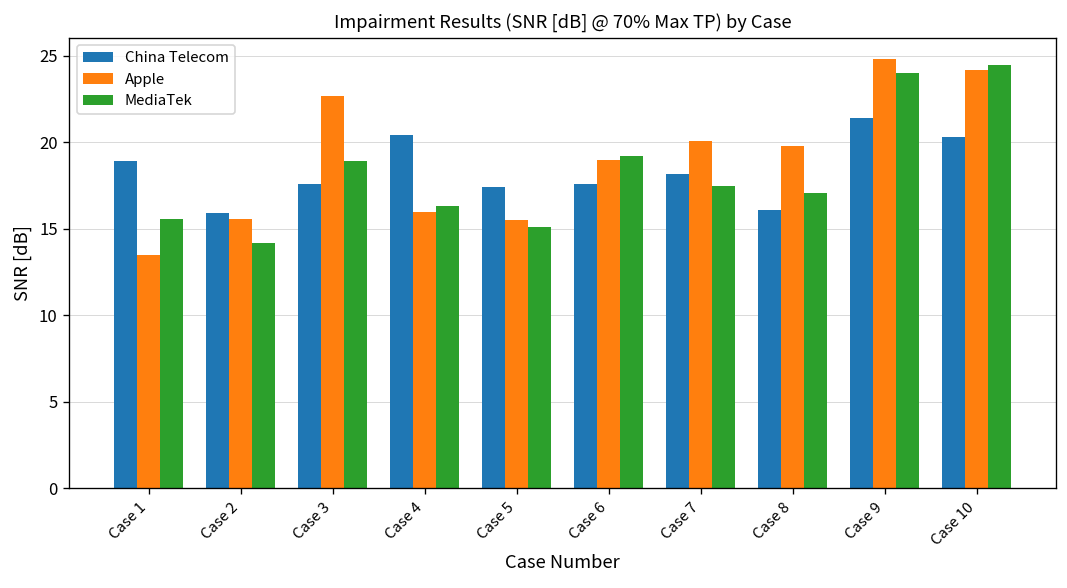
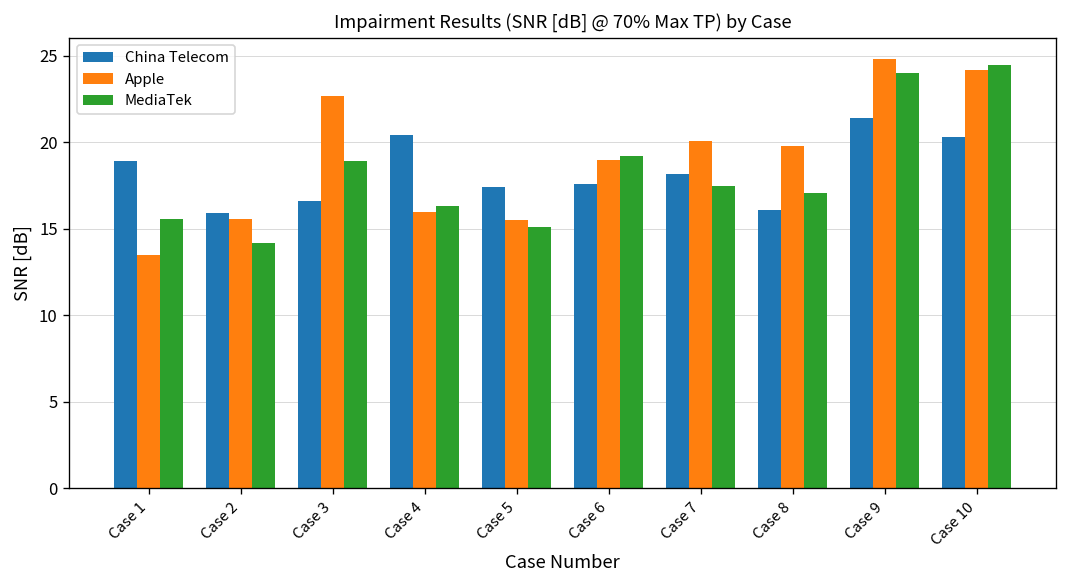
  {
    "China Telecom": {
      "Case 1": 18.9,
      "Case 2": 15.9,
-     "Case 3": 17.6,
+     "Case 3": 16.6,
      "Case 4": 20.4,
      "Case 5": 17.4,
      "Case 6": 17.6,
      "Case 7": 18.2,
      "Case 8": 16.1,
      "Case 9": 21.4,
      "Case 10": 20.3
    },
    "Apple": {
      "Case 1": 13.5,
      "Case 2": 15.6,
      "Case 3": 22.7,
      "Case 4": 16.0,
      "Case 5": 15.5,
      "Case 6": 19.0,
      "Case 7": 20.1,
      "Case 8": 19.8,
      "Case 9": 24.8,
      "Case 10": 24.2
    },
    "MediaTek": {
      "Case 1": 15.6,
      "Case 2": 14.2,
      "Case 3": 18.9,
      "Case 4": 16.3,
      "Case 5": 15.1,
      "Case 6": 19.2,
      "Case 7": 17.5,
      "Case 8": 17.1,
      "Case 9": 24.0,
      "Case 10": 24.5
    }
  }
